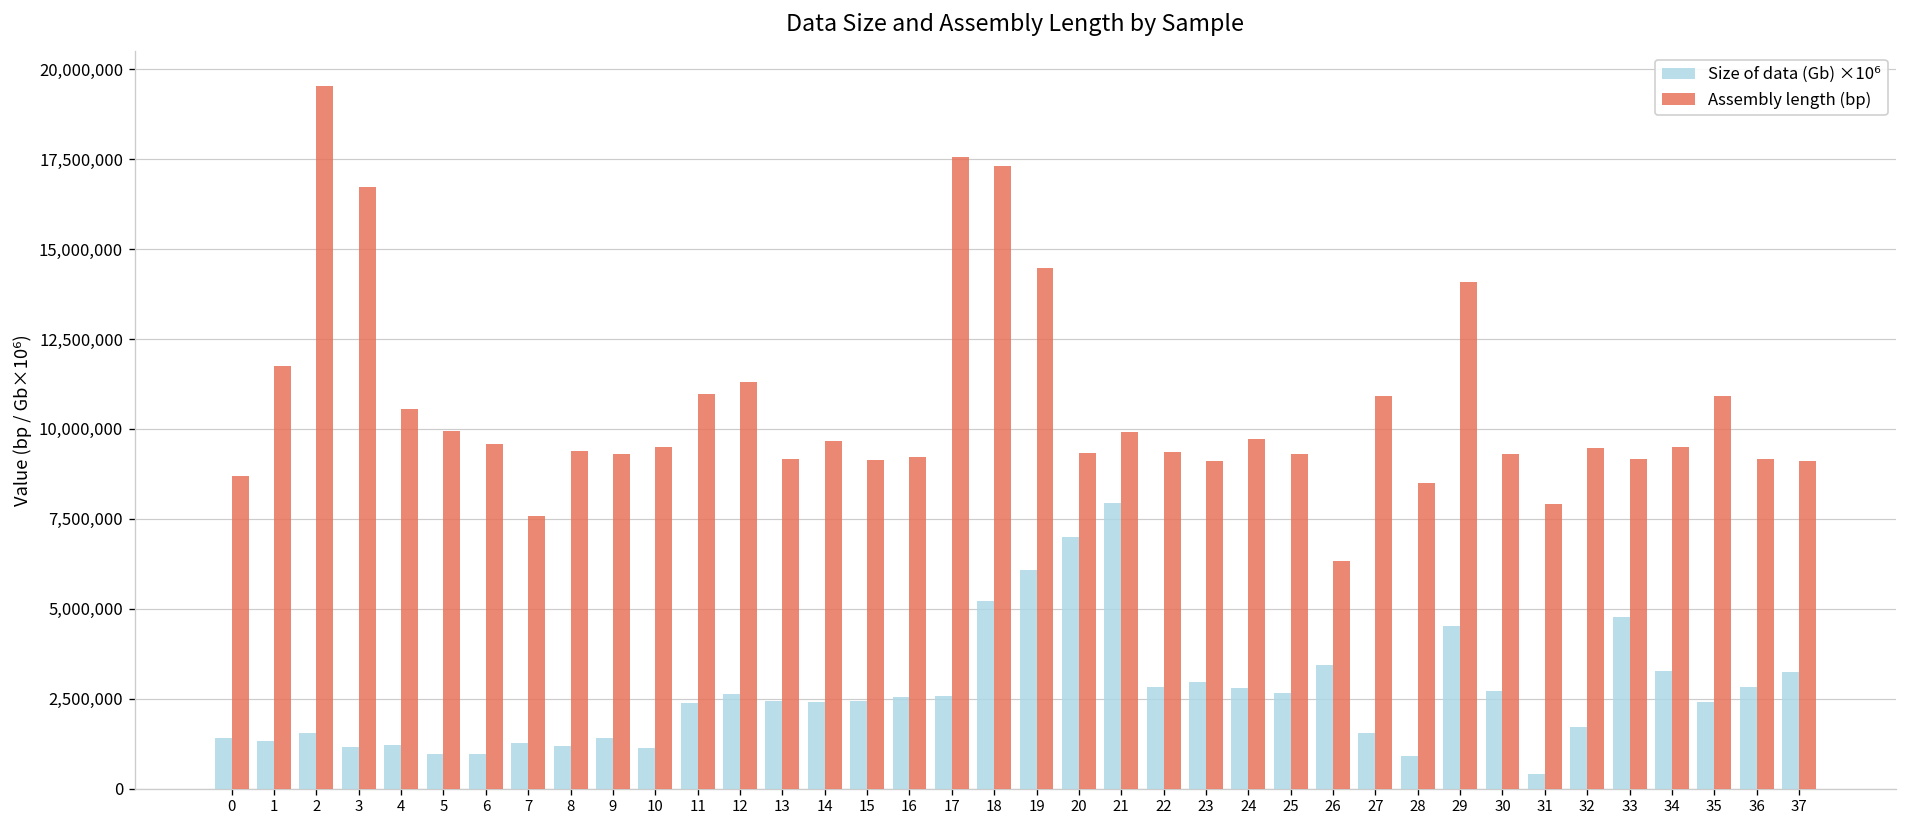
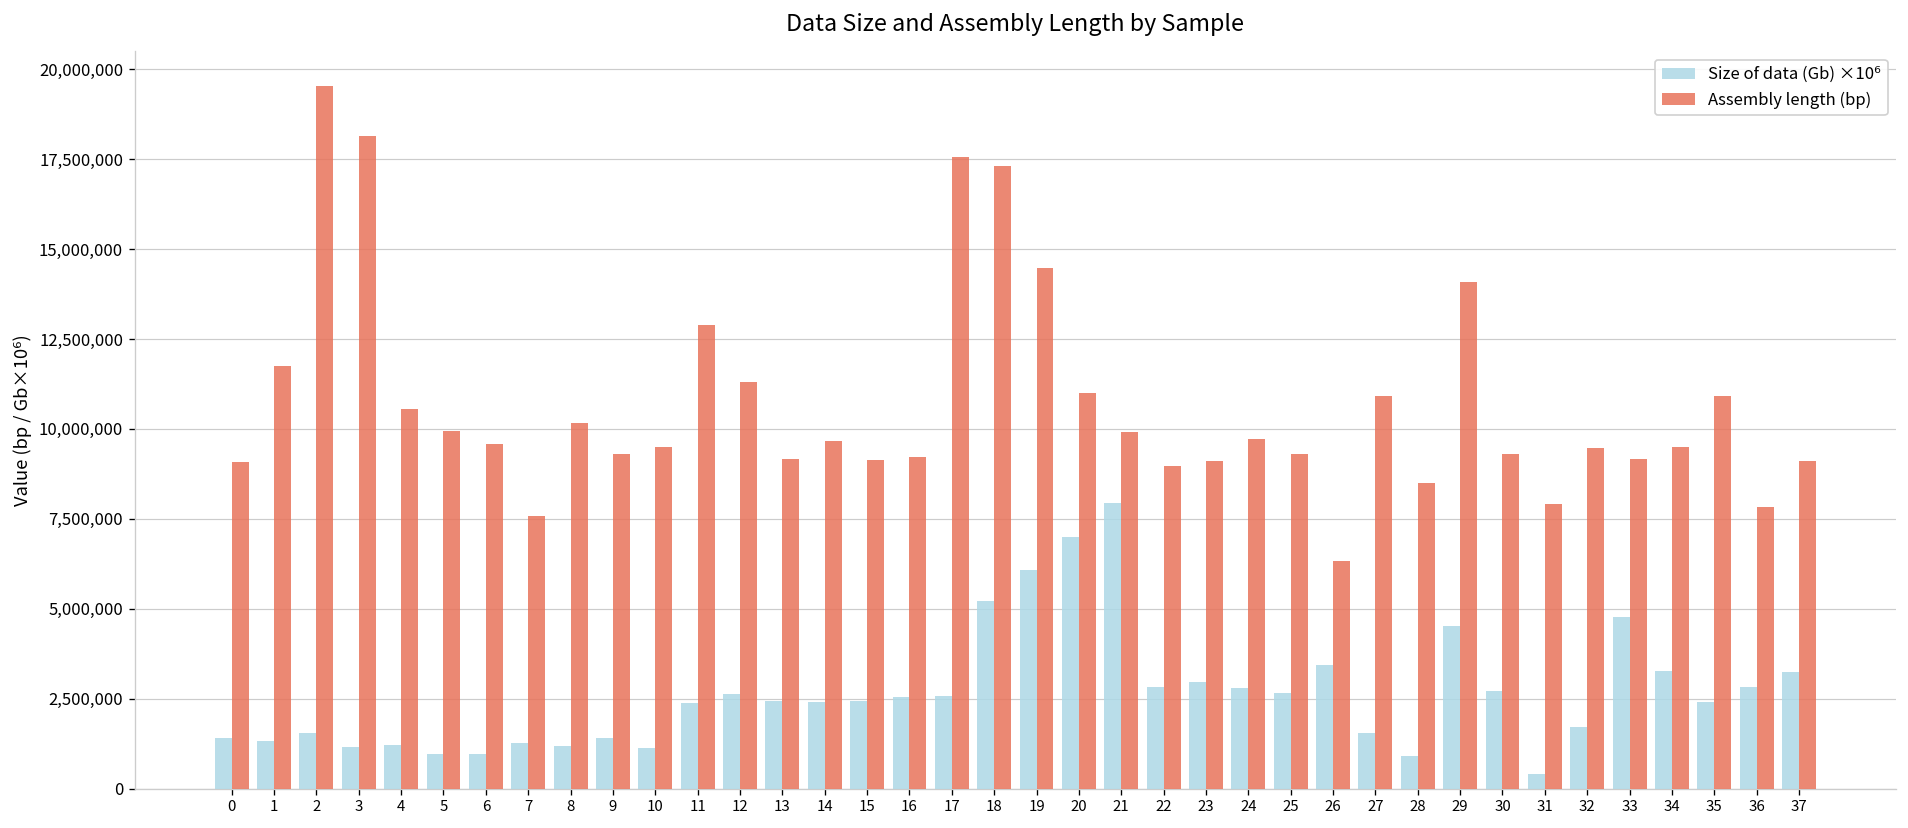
  {
    "Size of data (Gb) ×10⁶": {
      "0": "1,400,000",
      "1": "1,300,000",
      "2": "1,600,000",
      "3": "1,200,000",
      "4": "1,200,000",
      "5": "1,000,000",
      "6": "1,000,000",
      "7": "1,300,000",
      "8": "1,200,000",
      "9": "1,400,000",
      "10": "1,100,000",
      "11": "2,400,000",
      "12": "2,600,000",
      "13": "2,400,000",
      "14": "2,400,000",
      "15": "2,500,000",
      "16": "2,500,000",
      "17": "2,600,000",
      "18": "5,200,000",
      "19": "6,100,000",
      "20": "7,000,000",
      "21": "7,900,000",
      "22": "2,800,000",
      "23": "3,000,000",
      "24": "2,800,000",
      "25": "2,700,000",
      "26": "3,400,000",
      "27": "1,600,000",
      "28": "900,000",
      "29": "4,500,000",
      "30": "2,700,000",
      "31": "400,000",
      "32": "1,700,000",
      "33": "4,800,000",
      "34": "3,300,000",
      "35": "2,400,000",
      "36": "2,800,000",
      "37": "3,200,000"
    },
    "Assembly length (bp)": {
-     "0": "8,700,000",
+     "0": "9,100,000",
      "1": "11,800,000",
      "2": "19,500,000",
-     "3": "16,700,000",
+     "3": "18,100,000",
      "4": "10,500,000",
      "5": "10,000,000",
      "6": "9,600,000",
      "7": "7,600,000",
-     "8": "9,400,000",
+     "8": "10,200,000",
      "9": "9,300,000",
      "10": "9,500,000",
-     "11": "11,000,000",
+     "11": "12,900,000",
      "12": "11,300,000",
      "13": "9,200,000",
      "14": "9,700,000",
      "15": "9,100,000",
      "16": "9,200,000",
      "17": "17,600,000",
      "18": "17,300,000",
      "19": "14,500,000",
-     "20": "9,300,000",
+     "20": "11,000,000",
      "21": "9,900,000",
-     "22": "9,300,000",
+     "22": "9,000,000",
      "23": "9,100,000",
      "24": "9,700,000",
      "25": "9,300,000",
      "26": "6,300,000",
      "27": "10,900,000",
      "28": "8,500,000",
      "29": "14,100,000",
      "30": "9,300,000",
      "31": "7,900,000",
      "32": "9,500,000",
      "33": "9,200,000",
      "34": "9,500,000",
      "35": "10,900,000",
-     "36": "9,200,000",
+     "36": "7,800,000",
      "37": "9,100,000"
    }
  }
